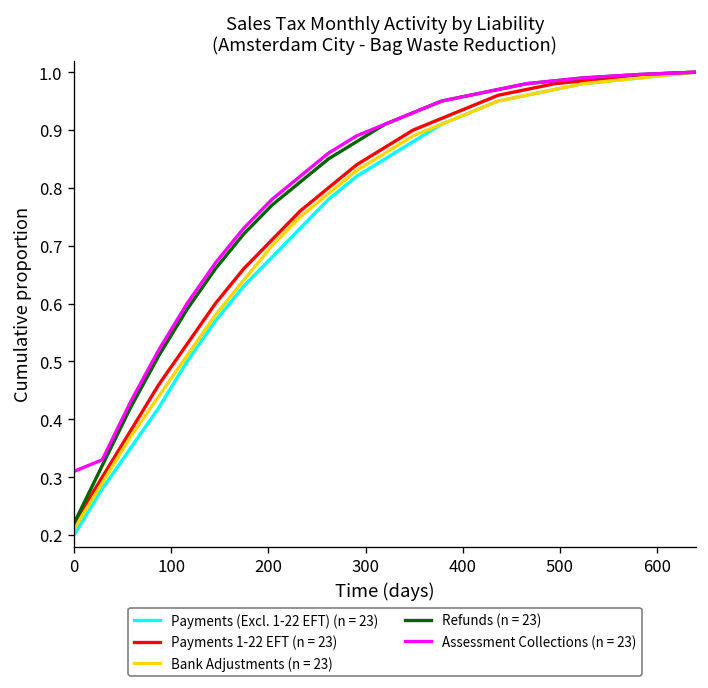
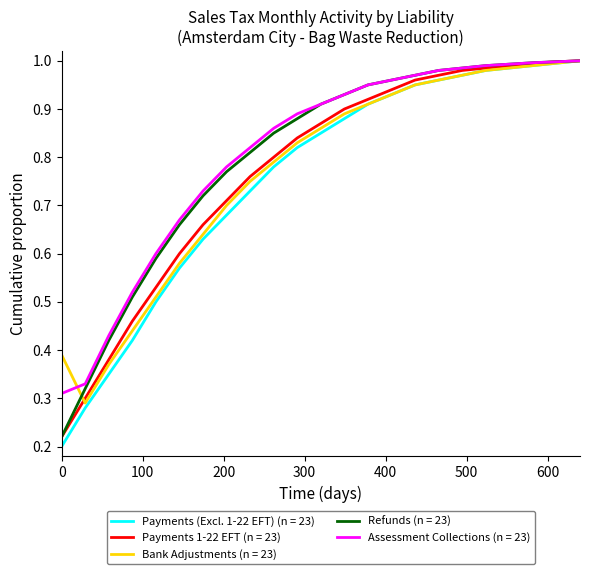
  {
    "Payments (Excl. 1-22 EFT) (n = 23)": {
      "0": 0.20
    },
    "Bank Adjustments (n = 23)": {
-     "0": 0.21
+     "0": 0.39
    },
    "Assessment Collections (n = 23)": {
      "0": 0.31
    }
  }
